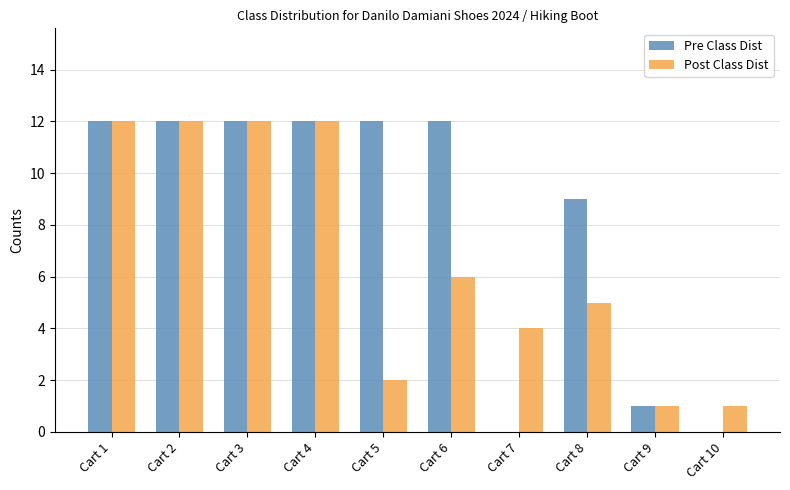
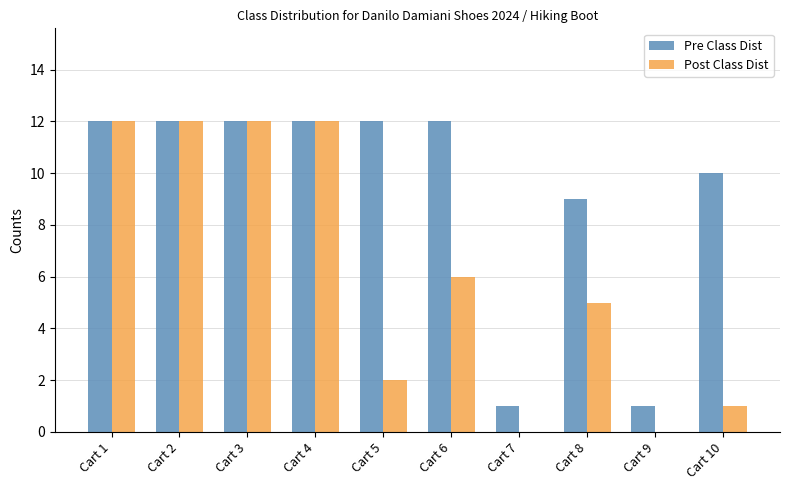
  {
    "Pre Class Dist": {
      "Cart 1": 12,
      "Cart 2": 12,
      "Cart 3": 12,
      "Cart 4": 12,
      "Cart 5": 12,
      "Cart 6": 12,
-     "Cart 7": 0,
+     "Cart 7": 1,
      "Cart 8": 9,
      "Cart 9": 1,
-     "Cart 10": 0
+     "Cart 10": 10
    },
    "Post Class Dist": {
      "Cart 1": 12,
      "Cart 2": 12,
      "Cart 3": 12,
      "Cart 4": 12,
      "Cart 5": 2,
      "Cart 6": 6,
-     "Cart 7": 4,
+     "Cart 7": 0,
      "Cart 8": 5,
-     "Cart 9": 1,
+     "Cart 9": 0,
      "Cart 10": 1
    }
  }
